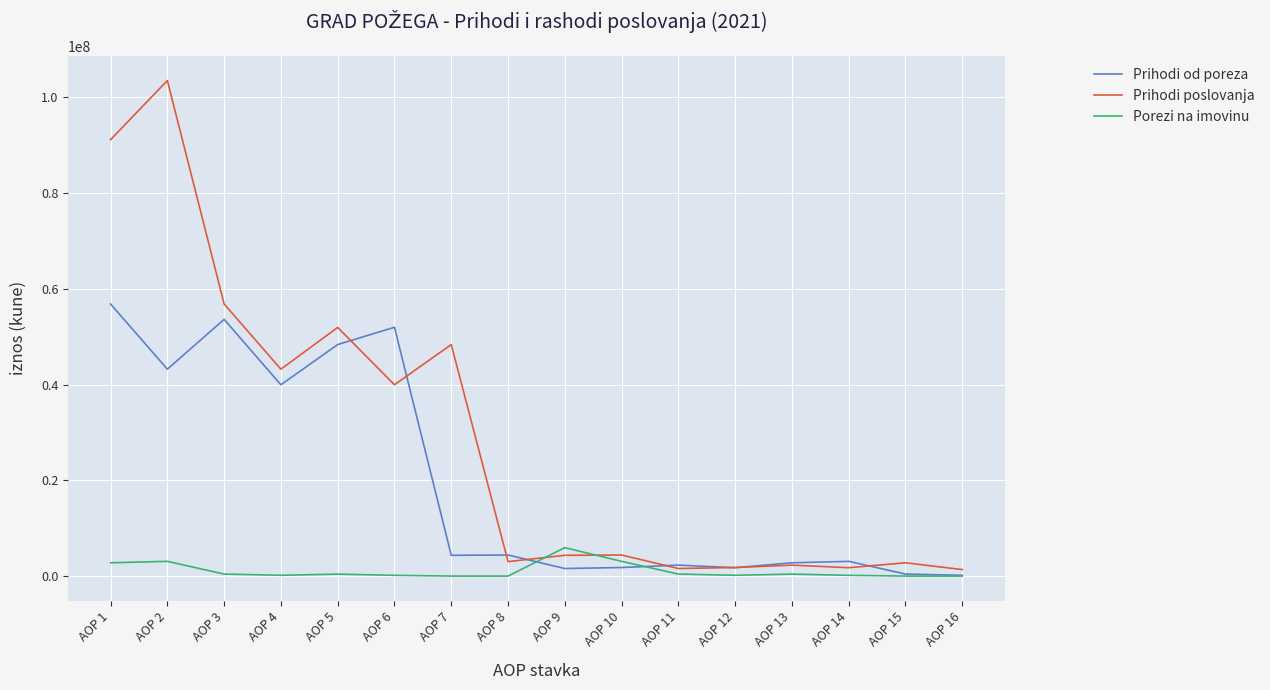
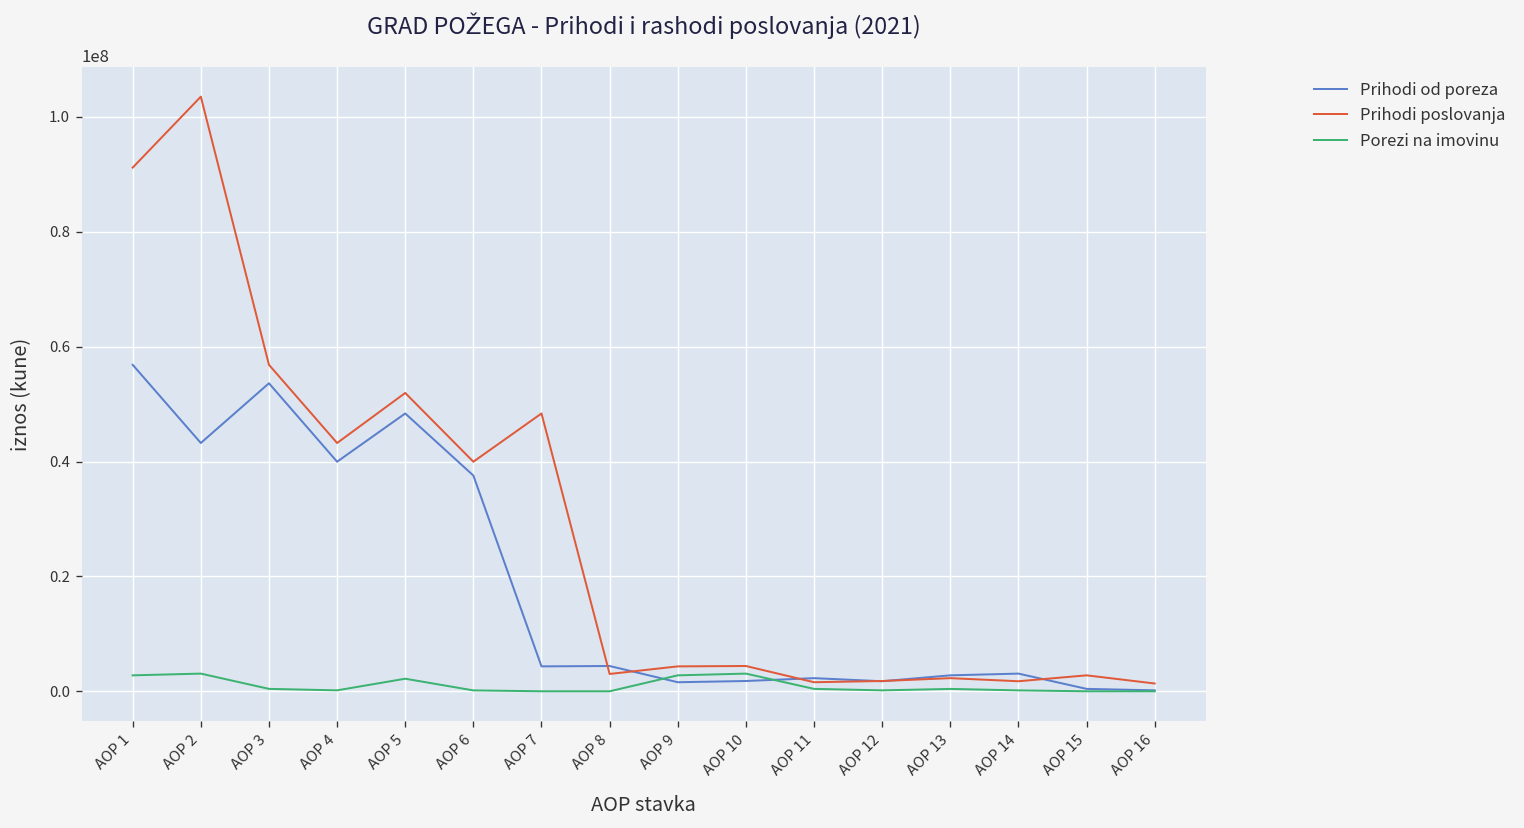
  {
    "Prihodi od poreza": {
      "AOP 1": 57000000,
      "AOP 2": 43000000,
      "AOP 3": 54000000,
      "AOP 4": 40000000,
      "AOP 5": 48000000,
-     "AOP 6": 52000000,
+     "AOP 6": 38000000,
      "AOP 7": 4000000,
      "AOP 8": 4000000,
      "AOP 9": 2000000,
      "AOP 10": 2000000,
      "AOP 11": 2000000,
      "AOP 14": 3000000
    },
    "Prihodi poslovanja": {
      "AOP 1": 91000000,
      "AOP 2": 104000000,
      "AOP 3": 57000000,
      "AOP 4": 43000000,
      "AOP 5": 52000000,
      "AOP 6": 40000000,
      "AOP 7": 48000000,
      "AOP 8": 3000000,
      "AOP 9": 4000000,
      "AOP 10": 4000000,
      "AOP 11": 2000000,
      "AOP 14": 2000000,
      "AOP 15": 3000000,
      "AOP 16": 1000000
    },
    "Porezi na imovinu": {
      "AOP 1": 3000000,
      "AOP 2": 3000000,
      "AOP 3": 0,
      "AOP 4": 0,
-     "AOP 5": 0,
+     "AOP 5": 2000000,
      "AOP 6": 0,
      "AOP 7": 0,
      "AOP 8": 0,
-     "AOP 9": 6000000,
+     "AOP 9": 3000000,
      "AOP 10": 3000000,
      "AOP 11": 0,
      "AOP 12": 0,
      "AOP 13": 0,
      "AOP 14": 0
    }
  }
